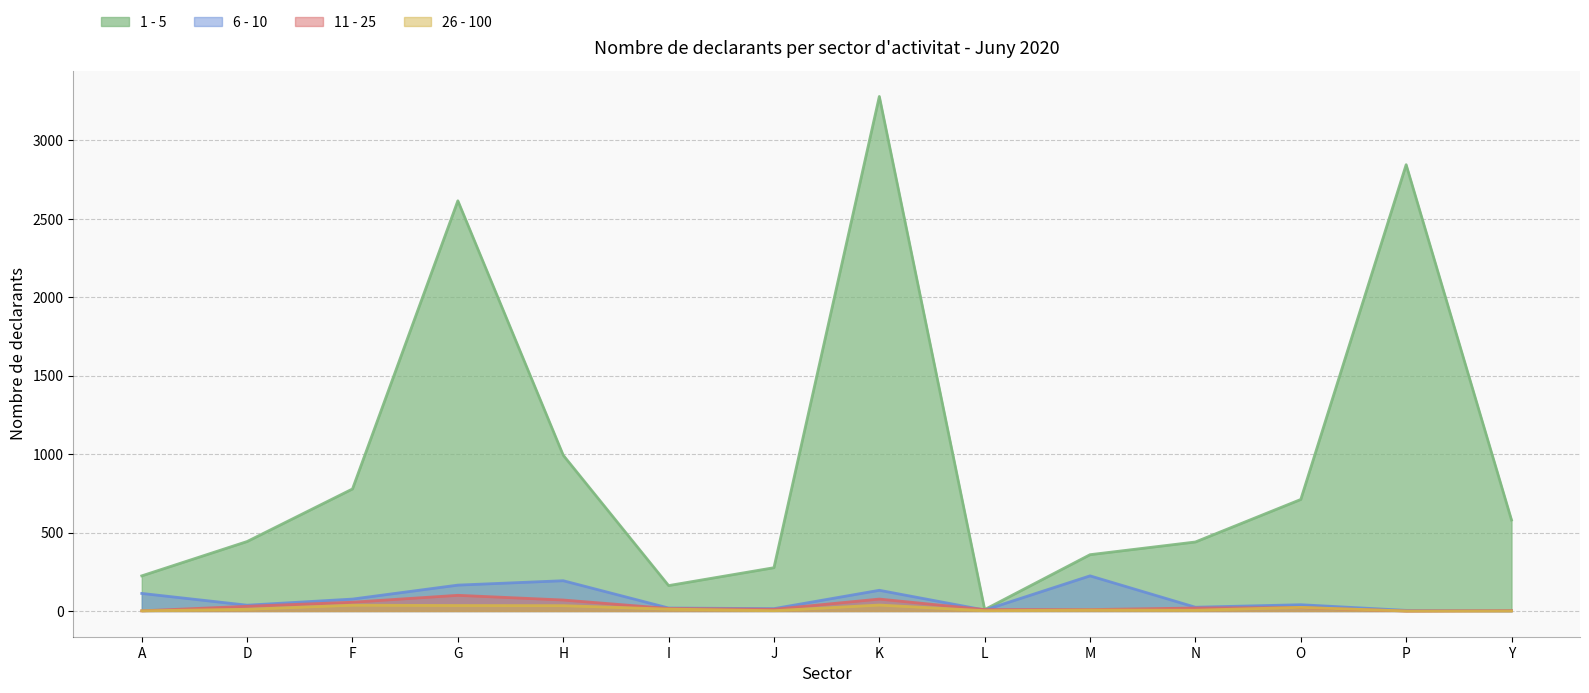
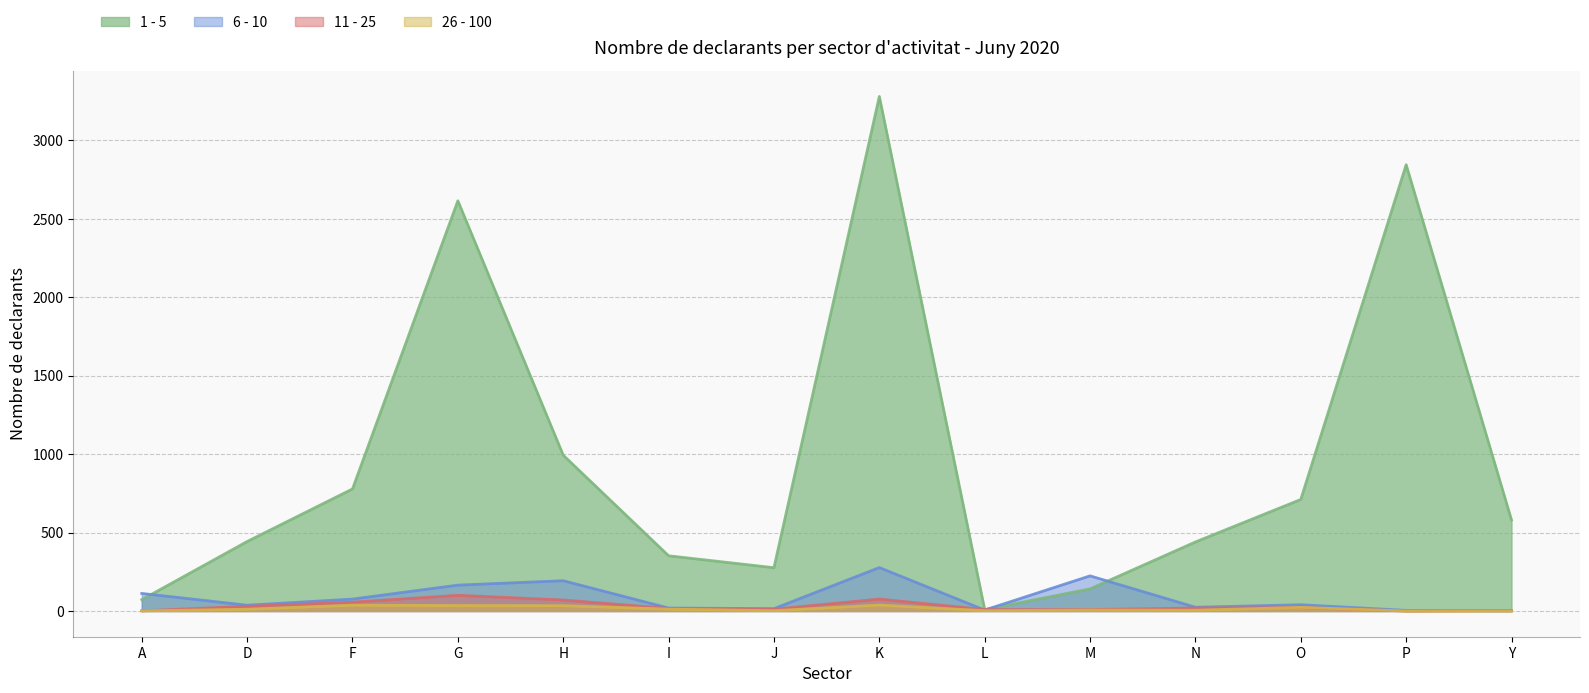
  {
    "1 - 5": {
-     "A": 220,
+     "A": 70,
      "D": 440,
      "F": 780,
      "G": 2620,
      "H": 990,
-     "I": 160,
+     "I": 350,
      "J": 280,
      "K": 3280,
-     "M": 360,
+     "M": 140,
      "N": 440,
      "O": 710,
      "P": 2850,
      "Y": 580
    },
    "6 - 10": {
      "A": 110,
      "F": 80,
      "G": 170,
      "H": 190,
-     "K": 130,
+     "K": 280,
      "M": 220,
      "O": 40
    }
  }
